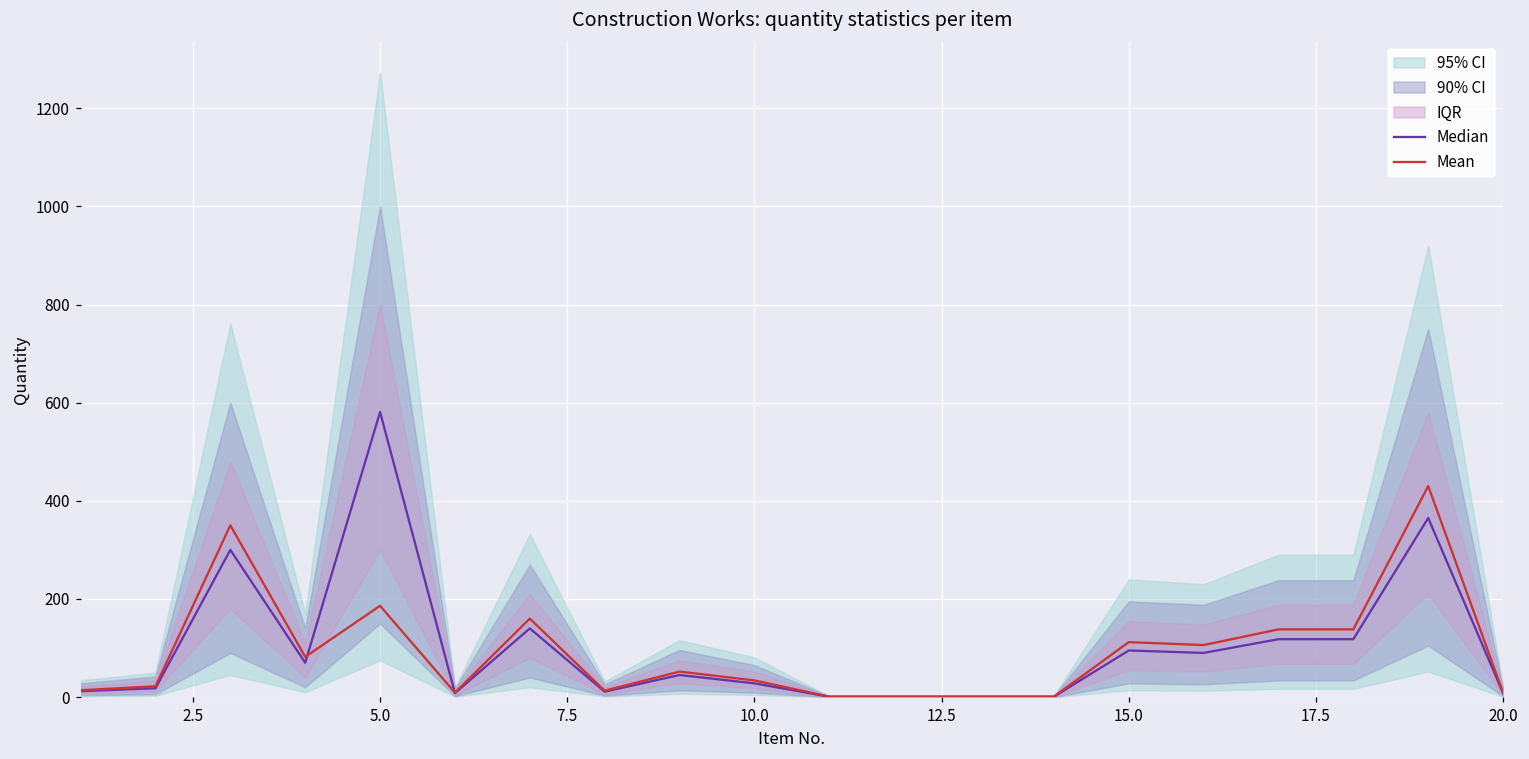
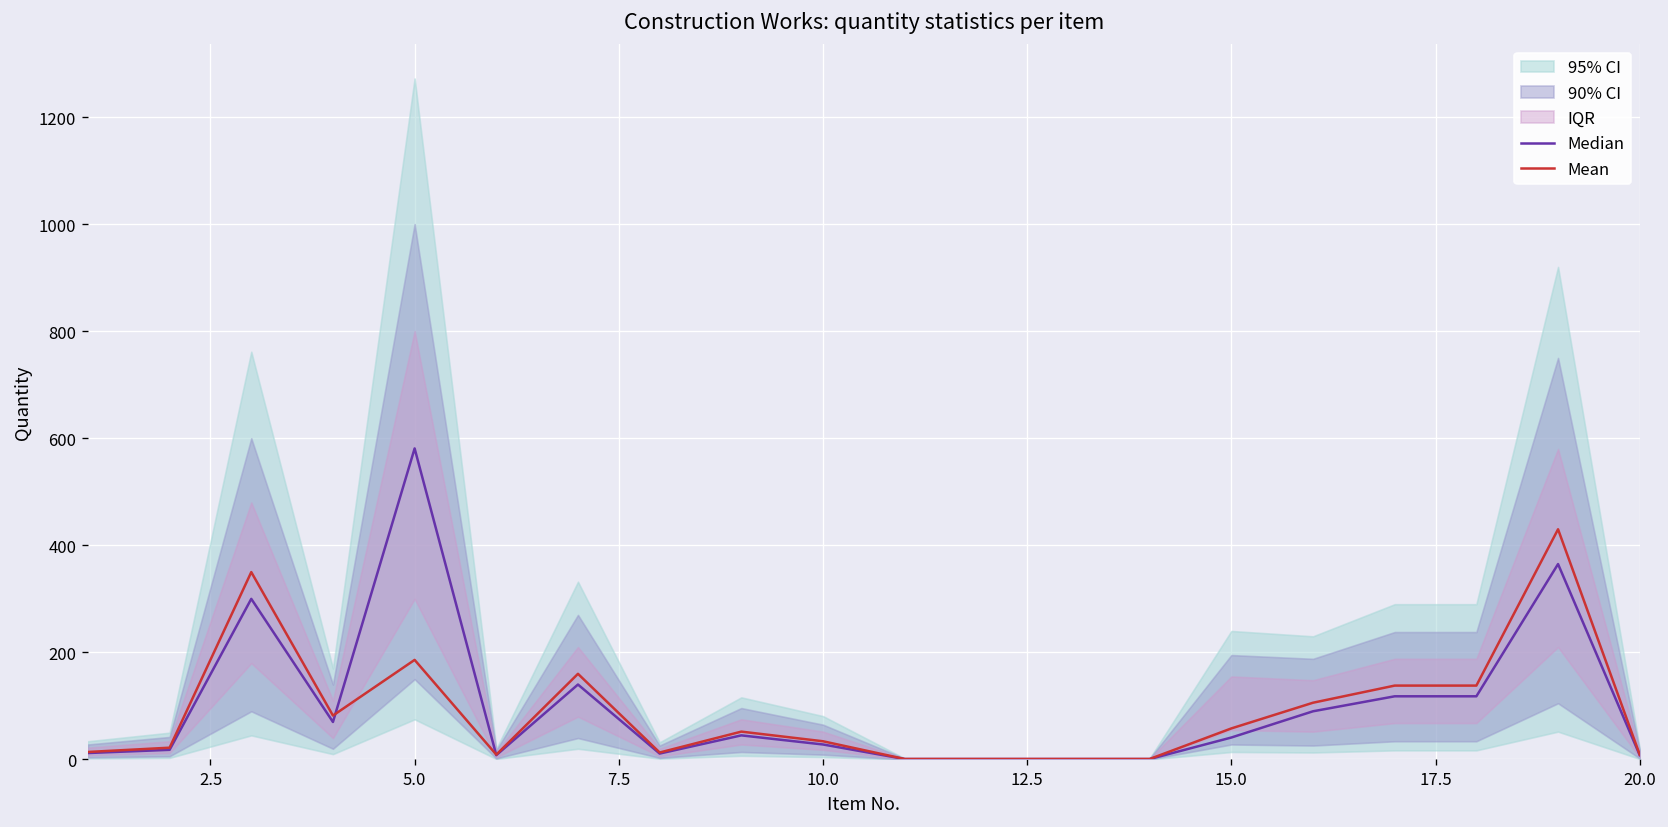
  {
    "Median": {
      "5.0": 580,
      "10.0": 30,
-     "15.0": 100
+     "15.0": 40
    },
    "Mean": {
      "5.0": 190,
      "10.0": 30,
-     "15.0": 110
+     "15.0": 60
    }
  }
